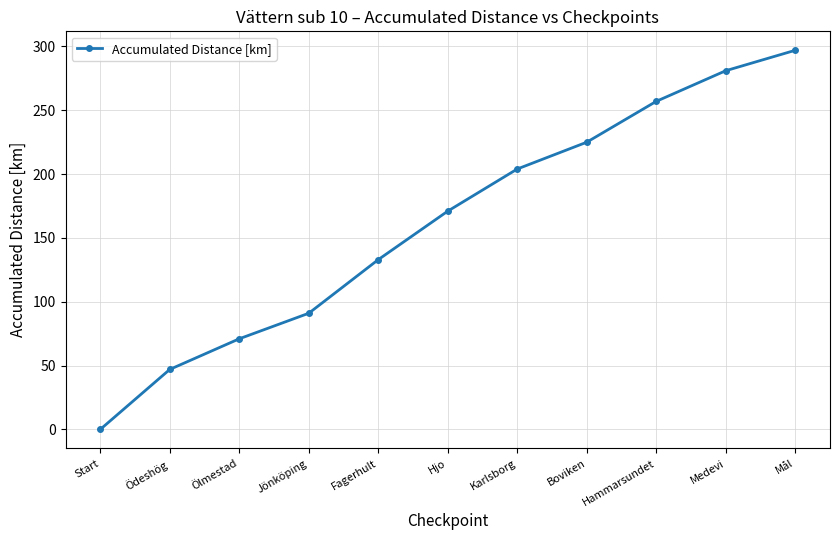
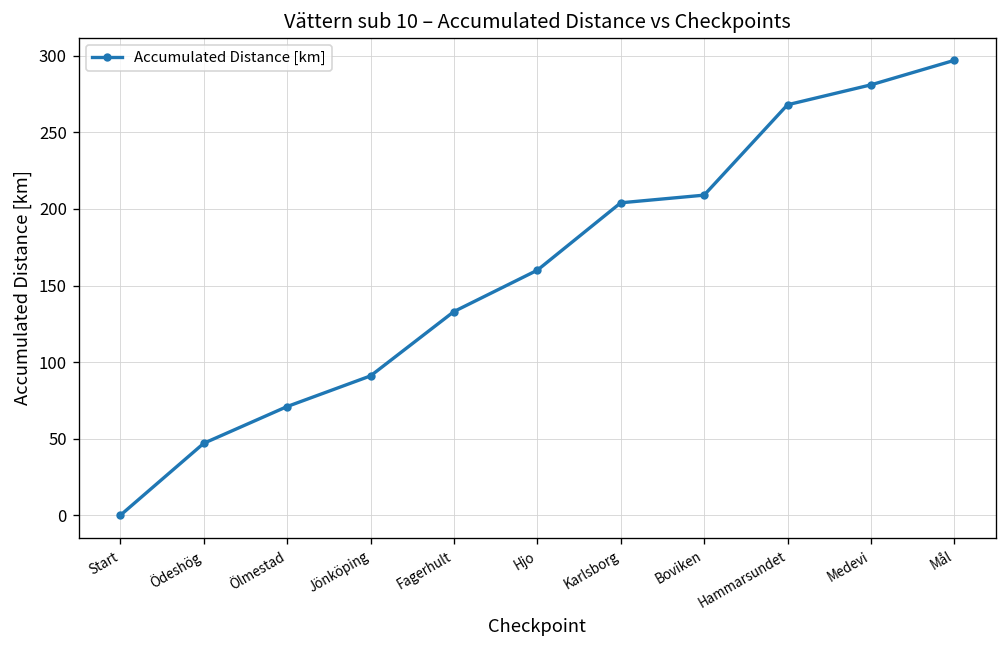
  {
    "Start": 0,
    "Ödeshög": 47,
    "Ölmestad": 71,
    "Jönköping": 91,
    "Fagerhult": 133,
-   "Hjo": 171,
+   "Hjo": 160,
    "Karlsborg": 204,
-   "Boviken": 225,
-   "Hammarsundet": 257,
+   "Boviken": 209,
+   "Hammarsundet": 268,
    "Medevi": 281,
    "Mål": 297
  }
